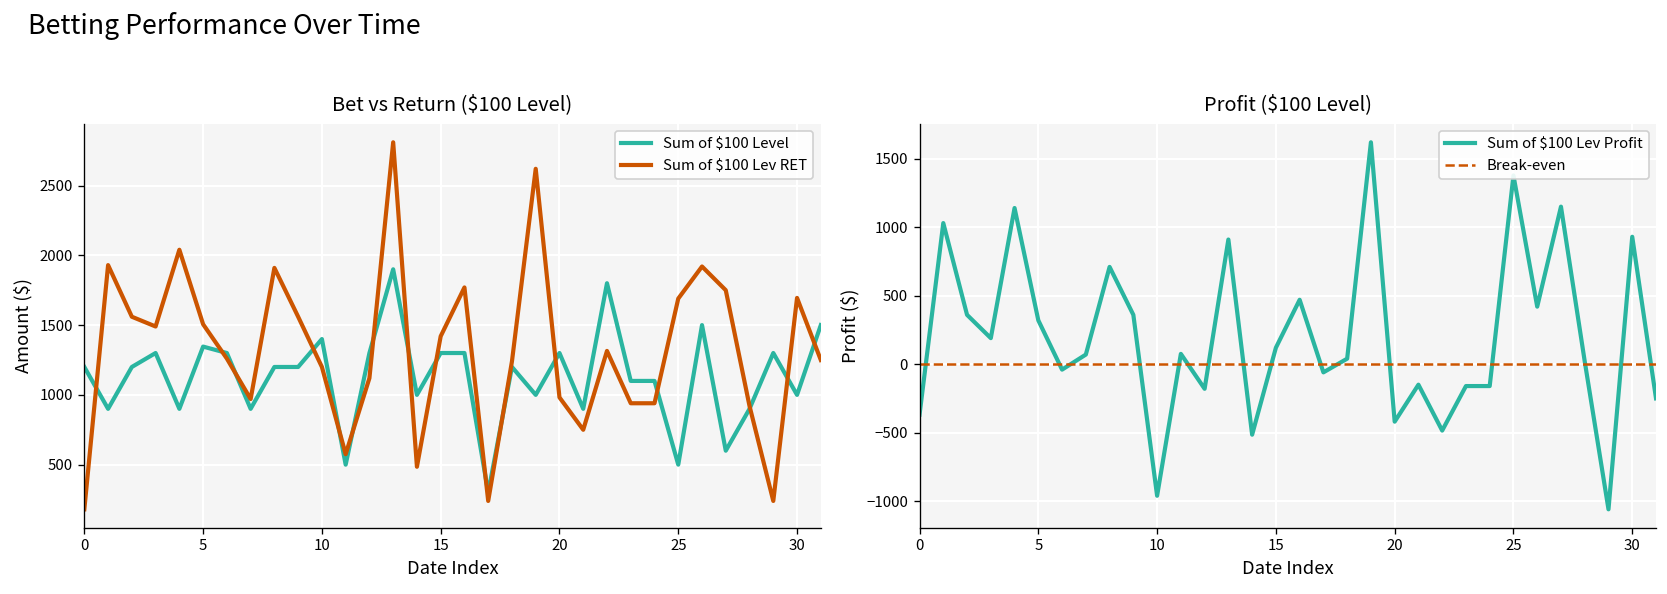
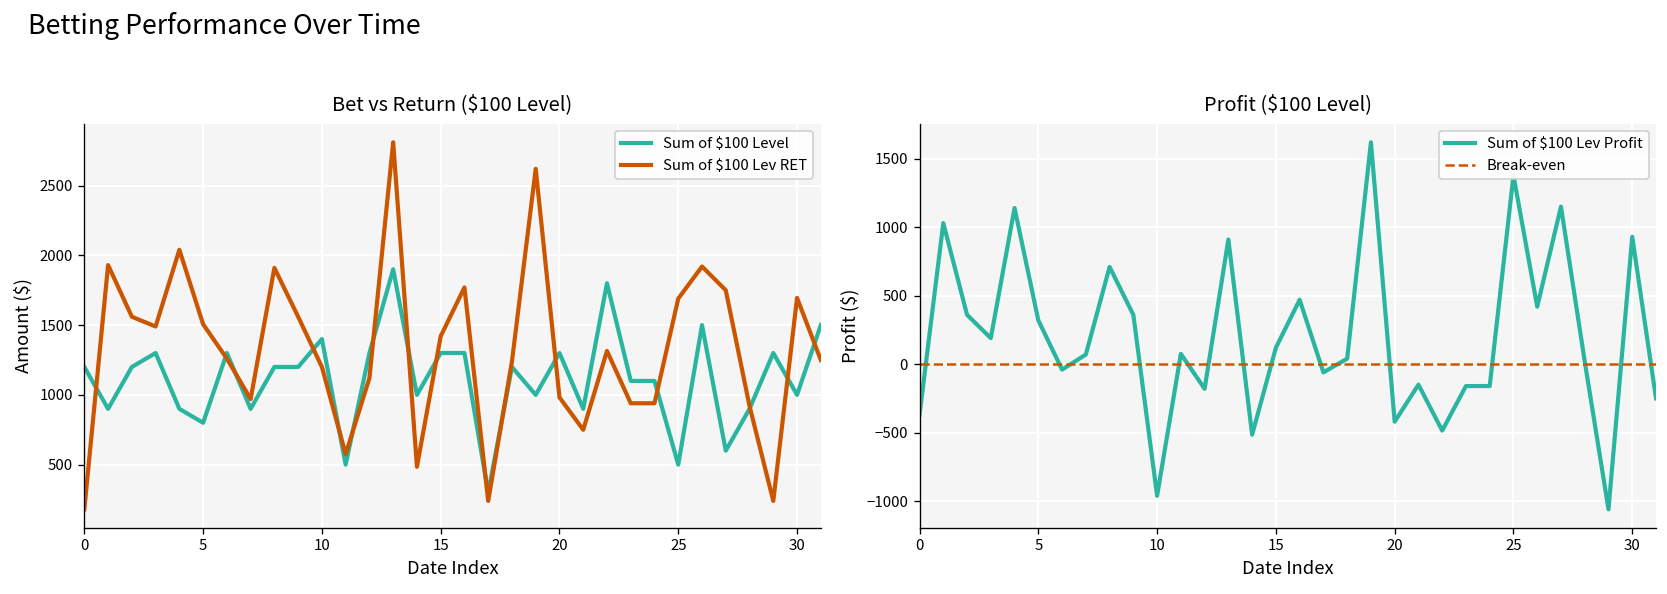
  {
    "Bet vs Return ($100 Level)": {
      "Sum of $100 Level": {
        "0": 1200,
-       "5": 1350,
+       "5": 800,
        "10": 1400,
        "15": 1300,
        "20": 1300,
        "25": 500,
        "30": 1000
      },
      "Sum of $100 Lev RET": {
        "0": 180,
        "5": 1510,
        "10": 1200,
        "15": 1420,
        "20": 980,
        "25": 1690,
        "30": 1700
      }
    },
    "Profit ($100 Level)": {
      "0": -370,
      "5": 320,
      "10": -960,
      "15": 120,
      "20": -420,
      "30": 930
    }
  }
